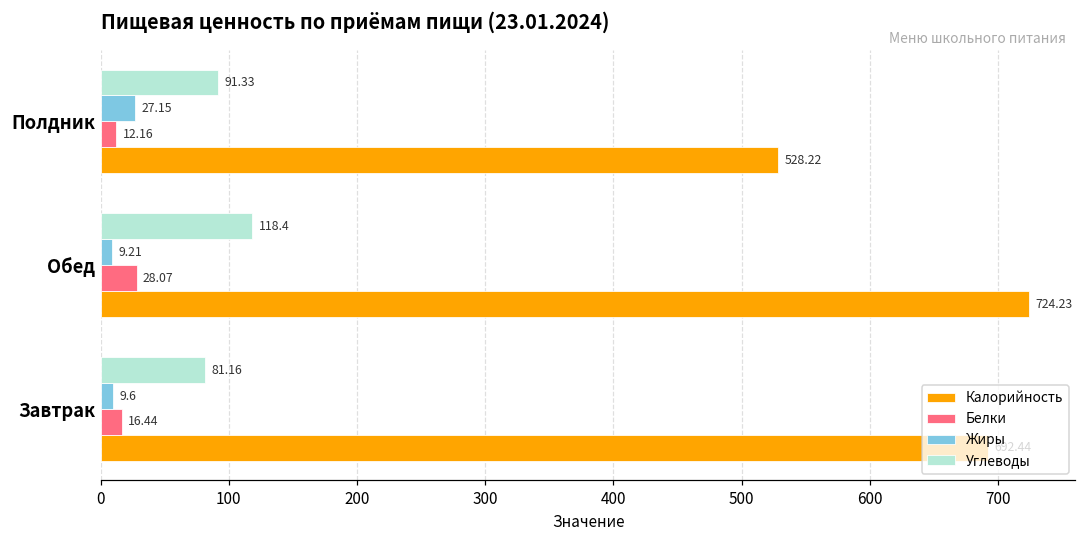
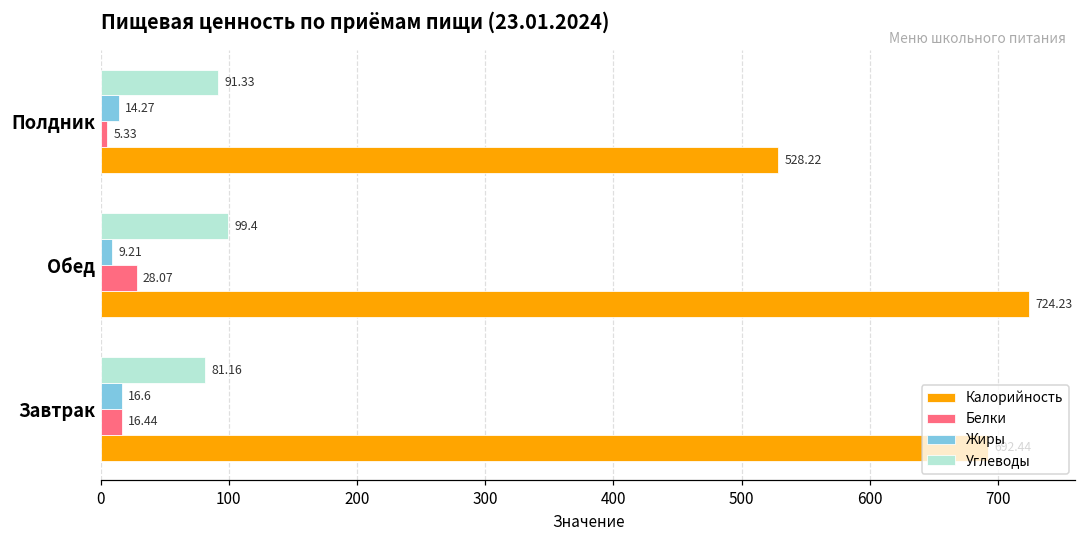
  {
    "Калорийность": {
      "Полдник": 528.22,
      "Обед": 724.23
    },
    "Белки": {
-     "Полдник": 12.16,
+     "Полдник": 5.33,
      "Обед": 28.07,
      "Завтрак": 16.44
    },
    "Жиры": {
-     "Полдник": 27.15,
+     "Полдник": 14.27,
      "Обед": 9.21,
-     "Завтрак": 9.6
+     "Завтрак": 16.6
    },
    "Углеводы": {
      "Полдник": 91.33,
-     "Обед": 118.4,
+     "Обед": 99.4,
      "Завтрак": 81.16
    }
  }
